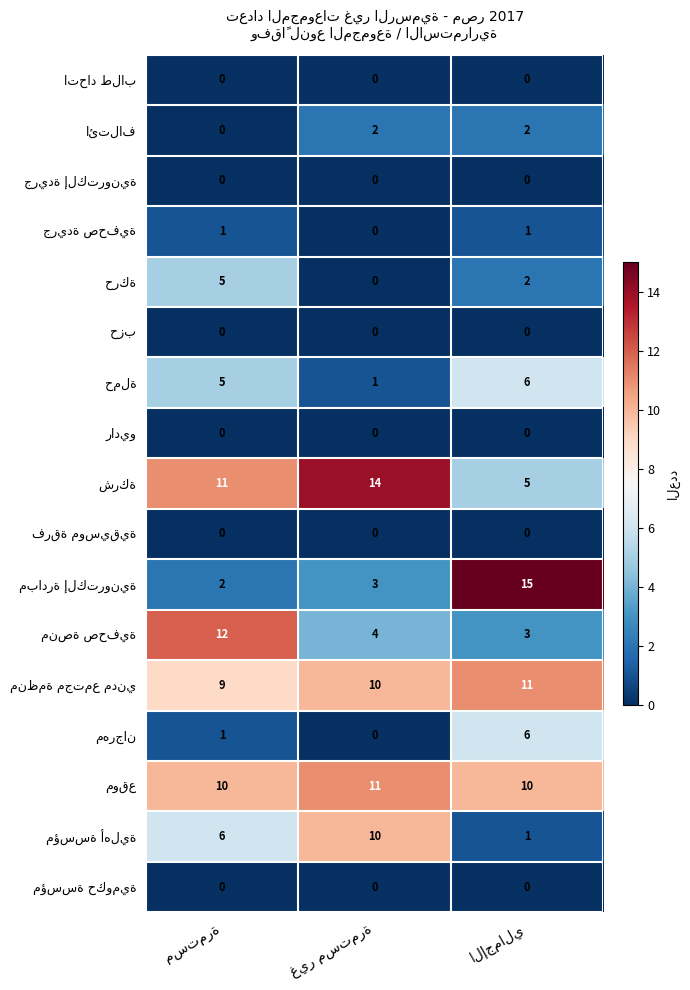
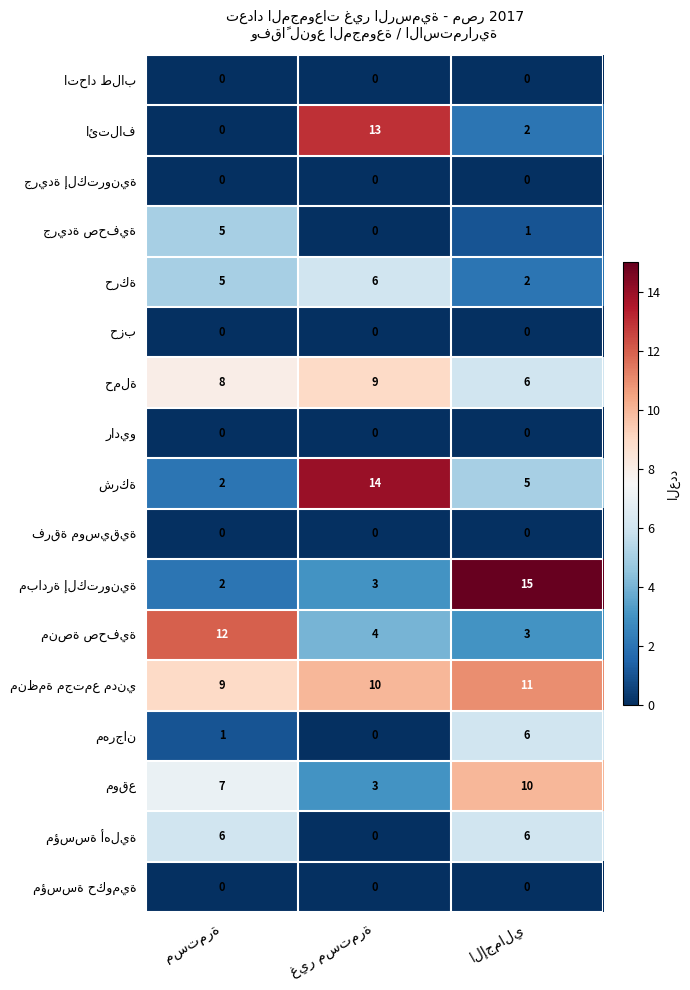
  {
    "اتحاد طلاب": {
      "مستمرة": 0,
      "غير مستمرة": 0,
      "الإجمالي": 0
    },
    "ائتلاف": {
      "مستمرة": 0,
-     "غير مستمرة": 2,
+     "غير مستمرة": 13,
      "الإجمالي": 2
    },
    "جريدة إلكترونية": {
      "مستمرة": 0,
      "غير مستمرة": 0,
      "الإجمالي": 0
    },
    "جريدة صحفية": {
-     "مستمرة": 1,
+     "مستمرة": 5,
      "غير مستمرة": 0,
      "الإجمالي": 1
    },
    "حركة": {
      "مستمرة": 5,
-     "غير مستمرة": 0,
+     "غير مستمرة": 6,
      "الإجمالي": 2
    },
    "حزب": {
      "مستمرة": 0,
      "غير مستمرة": 0,
      "الإجمالي": 0
    },
    "حملة": {
-     "مستمرة": 5,
-     "غير مستمرة": 1,
+     "مستمرة": 8,
+     "غير مستمرة": 9,
      "الإجمالي": 6
    },
    "راديو": {
      "مستمرة": 0,
      "غير مستمرة": 0,
      "الإجمالي": 0
    },
    "شركة": {
-     "مستمرة": 11,
+     "مستمرة": 2,
      "غير مستمرة": 14,
      "الإجمالي": 5
    },
    "فرقة موسيقية": {
      "مستمرة": 0,
      "غير مستمرة": 0,
      "الإجمالي": 0
    },
    "مبادرة إلكترونية": {
      "مستمرة": 2,
      "غير مستمرة": 3,
      "الإجمالي": 15
    },
    "منصة صحفية": {
      "مستمرة": 12,
      "غير مستمرة": 4,
      "الإجمالي": 3
    },
    "منظمة مجتمع مدني": {
      "مستمرة": 9,
      "غير مستمرة": 10,
      "الإجمالي": 11
    },
    "مهرجان": {
      "مستمرة": 1,
      "غير مستمرة": 0,
      "الإجمالي": 6
    },
    "موقع": {
-     "مستمرة": 10,
-     "غير مستمرة": 11,
+     "مستمرة": 7,
+     "غير مستمرة": 3,
      "الإجمالي": 10
    },
    "مؤسسة أهلية": {
      "مستمرة": 6,
-     "غير مستمرة": 10,
-     "الإجمالي": 1
+     "غير مستمرة": 0,
+     "الإجمالي": 6
    },
    "مؤسسة حكومية": {
      "مستمرة": 0,
      "غير مستمرة": 0,
      "الإجمالي": 0
    }
  }
